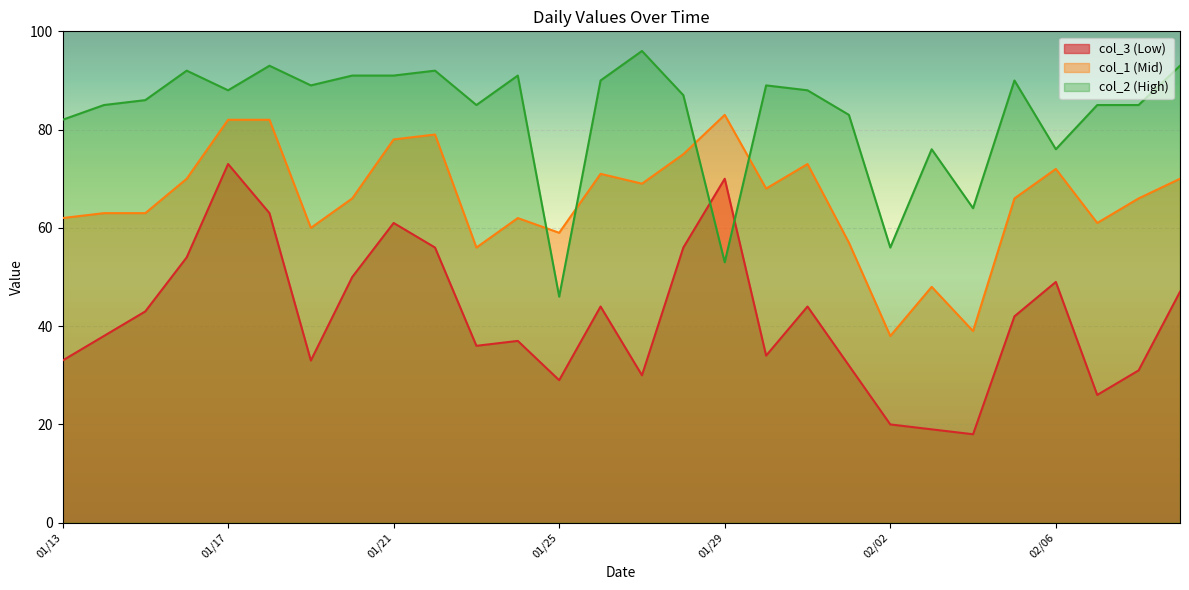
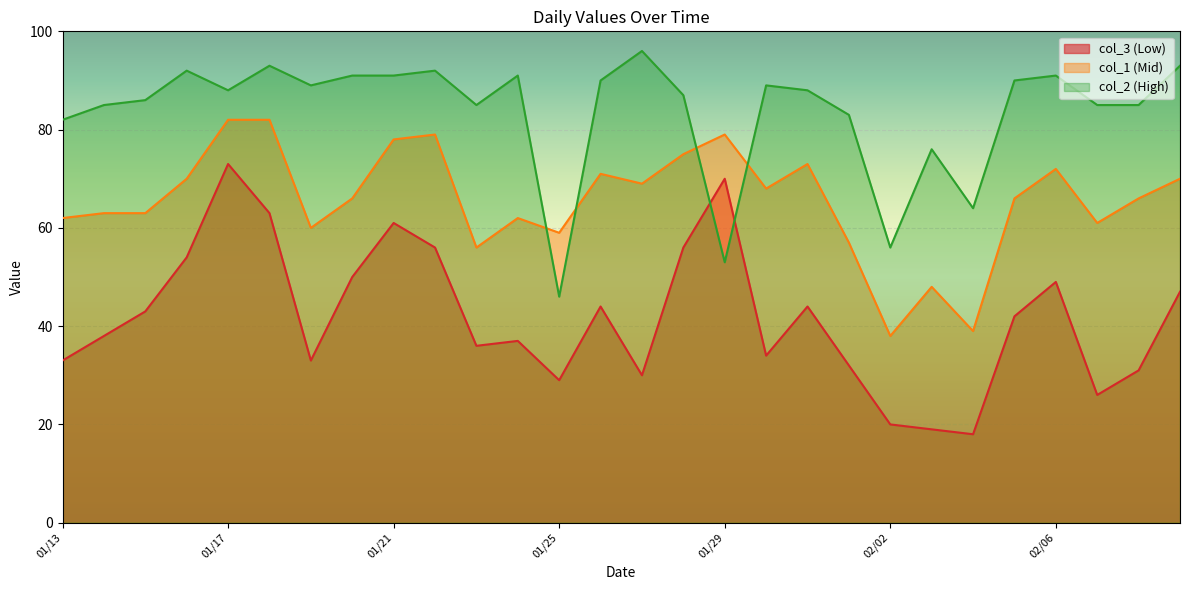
  {
    "col_3 (Low)": {
      "01/13": 33,
      "01/17": 73,
      "01/21": 61,
      "01/25": 29,
      "01/29": 70,
      "02/02": 20,
      "02/06": 49
    },
    "col_1 (Mid)": {
      "01/13": 62,
      "01/17": 82,
      "01/21": 78,
      "01/25": 59,
-     "01/29": 83,
+     "01/29": 79,
      "02/02": 38,
      "02/06": 72
    },
    "col_2 (High)": {
      "01/13": 82,
      "01/17": 88,
      "01/21": 91,
      "01/25": 46,
      "01/29": 53,
      "02/02": 56,
-     "02/06": 76
+     "02/06": 91
    }
  }
